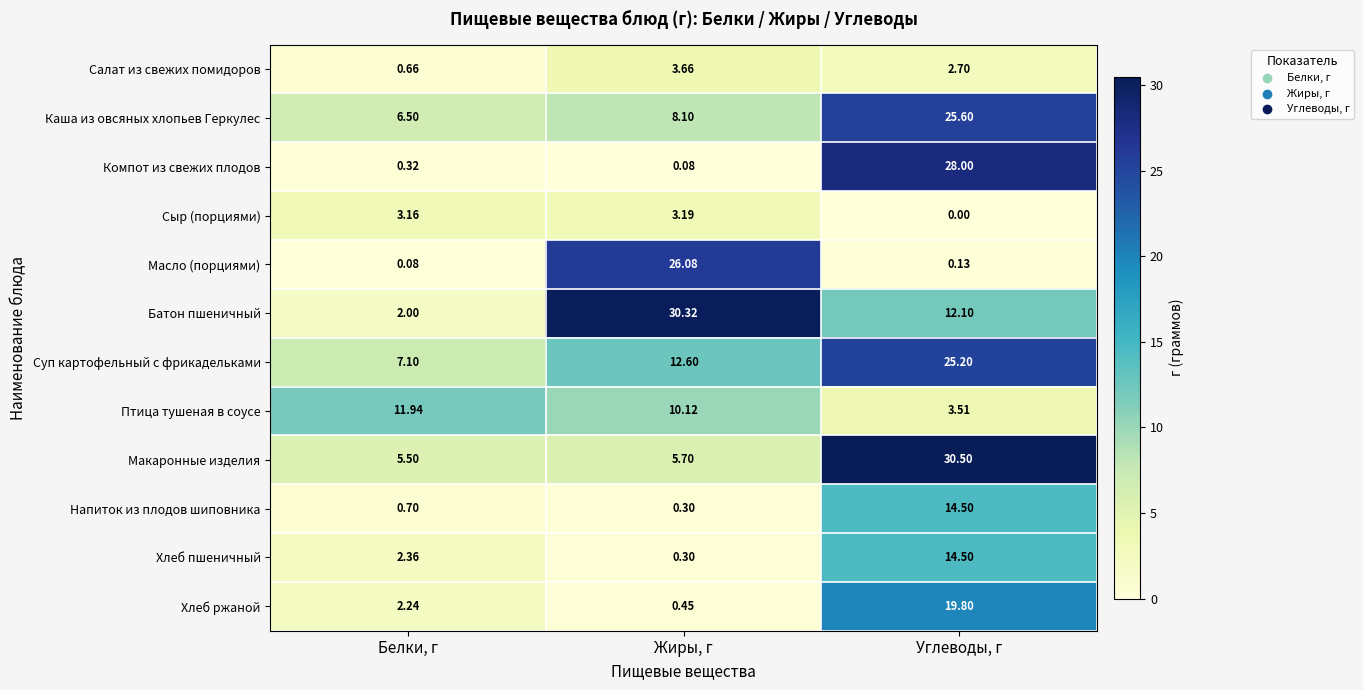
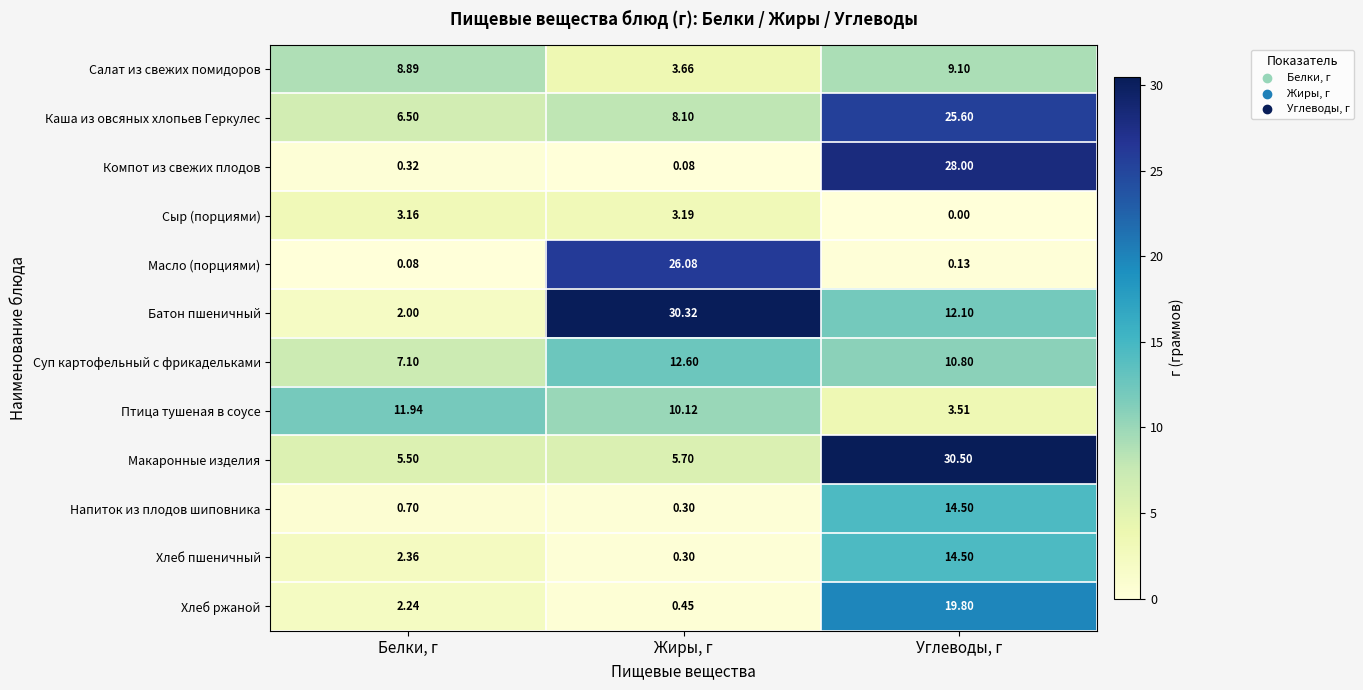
  {
    "Салат из свежих помидоров": {
-     "Белки, г": 0.66,
+     "Белки, г": 8.89,
      "Жиры, г": 3.66,
-     "Углеводы, г": 2.70
+     "Углеводы, г": 9.10
    },
    "Каша из овсяных хлопьев Геркулес": {
      "Белки, г": 6.50,
      "Жиры, г": 8.10,
      "Углеводы, г": 25.60
    },
    "Компот из свежих плодов": {
      "Белки, г": 0.32,
      "Жиры, г": 0.08,
      "Углеводы, г": 28.00
    },
    "Сыр (порциями)": {
      "Белки, г": 3.16,
      "Жиры, г": 3.19,
      "Углеводы, г": 0.00
    },
    "Масло (порциями)": {
      "Белки, г": 0.08,
      "Жиры, г": 26.08,
      "Углеводы, г": 0.13
    },
    "Батон пшеничный": {
      "Белки, г": 2.00,
      "Жиры, г": 30.32,
      "Углеводы, г": 12.10
    },
    "Суп картофельный с фрикадельками": {
      "Белки, г": 7.10,
      "Жиры, г": 12.60,
-     "Углеводы, г": 25.20
+     "Углеводы, г": 10.80
    },
    "Птица тушеная в соусе": {
      "Белки, г": 11.94,
      "Жиры, г": 10.12,
      "Углеводы, г": 3.51
    },
    "Макаронные изделия": {
      "Белки, г": 5.50,
      "Жиры, г": 5.70,
      "Углеводы, г": 30.50
    },
    "Напиток из плодов шиповника": {
      "Белки, г": 0.70,
      "Жиры, г": 0.30,
      "Углеводы, г": 14.50
    },
    "Хлеб пшеничный": {
      "Белки, г": 2.36,
      "Жиры, г": 0.30,
      "Углеводы, г": 14.50
    },
    "Хлеб ржаной": {
      "Белки, г": 2.24,
      "Жиры, г": 0.45,
      "Углеводы, г": 19.80
    }
  }
